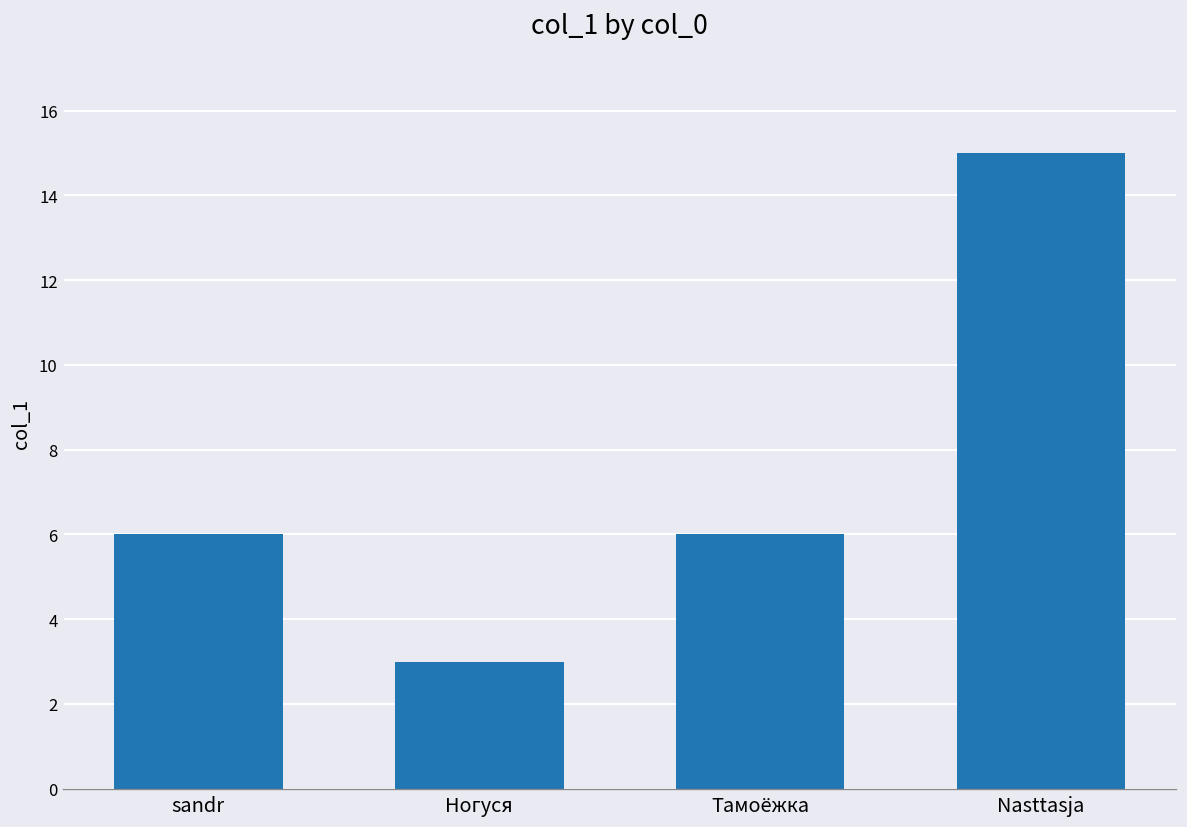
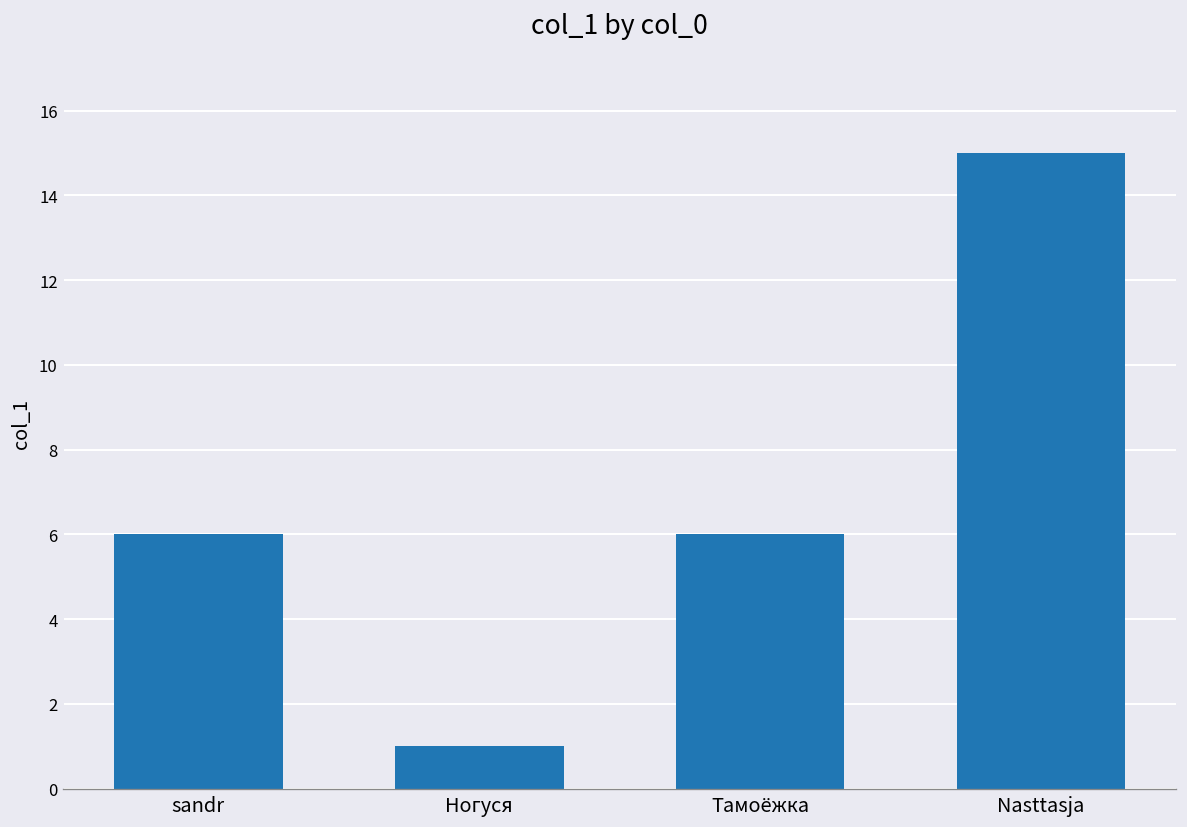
  {
    "sandr": 6,
-   "Ногуся": 3,
+   "Ногуся": 1,
    "Тамоёжка": 6,
    "Nasttasja": 15
  }
